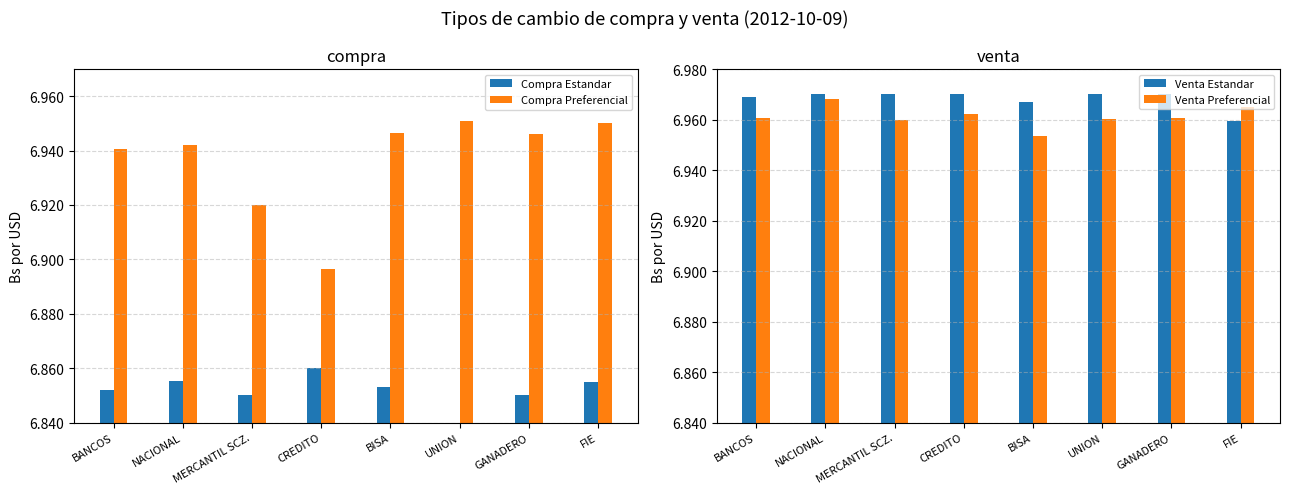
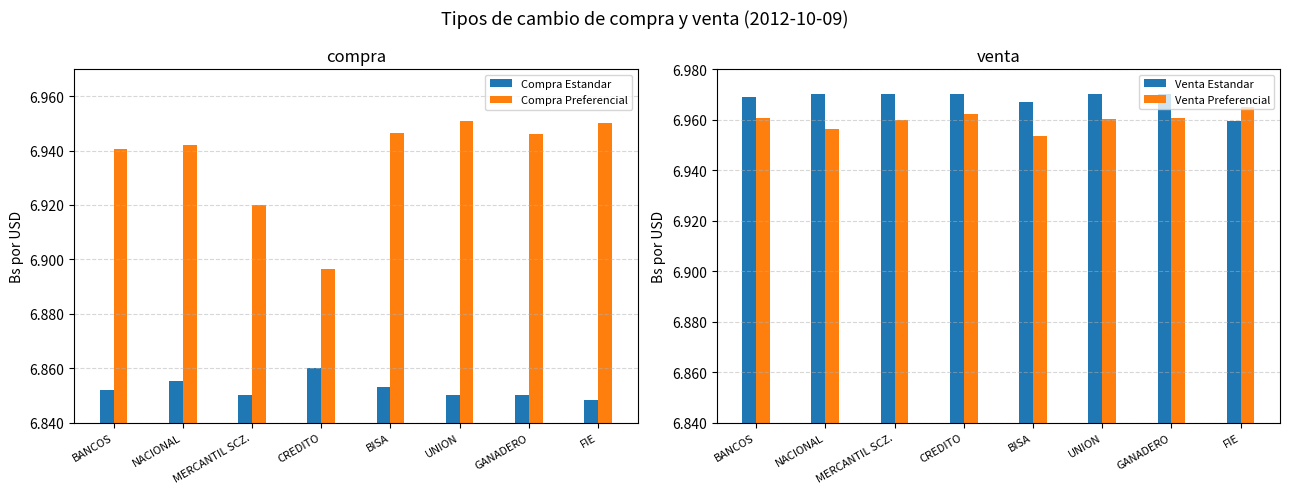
  {
    "compra": {
      "Compra Estandar": {
        "BANCOS": 6.852,
        "NACIONAL": 6.855,
        "MERCANTIL SCZ.": 6.850,
        "CREDITO": 6.860,
        "BISA": 6.853,
-       "UNION": 6.84,
+       "UNION": 6.85,
        "GANADERO": 6.850,
-       "FIE": 6.855
+       "FIE": 6.848
      },
      "Compra Preferencial": {
        "BANCOS": 6.941,
        "NACIONAL": 6.942,
        "MERCANTIL SCZ.": 6.920,
        "CREDITO": 6.896,
        "BISA": 6.946,
        "UNION": 6.951,
        "GANADERO": 6.946,
        "FIE": 6.950
      }
    },
    "venta": {
      "Venta Estandar": {
        "BANCOS": 6.969,
        "NACIONAL": 6.970,
        "MERCANTIL SCZ.": 6.970,
        "CREDITO": 6.970,
        "BISA": 6.967,
        "UNION": 6.970,
        "FIE": 6.959
      },
      "Venta Preferencial": {
        "BANCOS": 6.961,
-       "NACIONAL": 6.968,
+       "NACIONAL": 6.956,
        "MERCANTIL SCZ.": 6.960,
        "CREDITO": 6.962,
        "BISA": 6.953,
        "UNION": 6.960,
        "GANADERO": 6.961
      }
    }
  }
